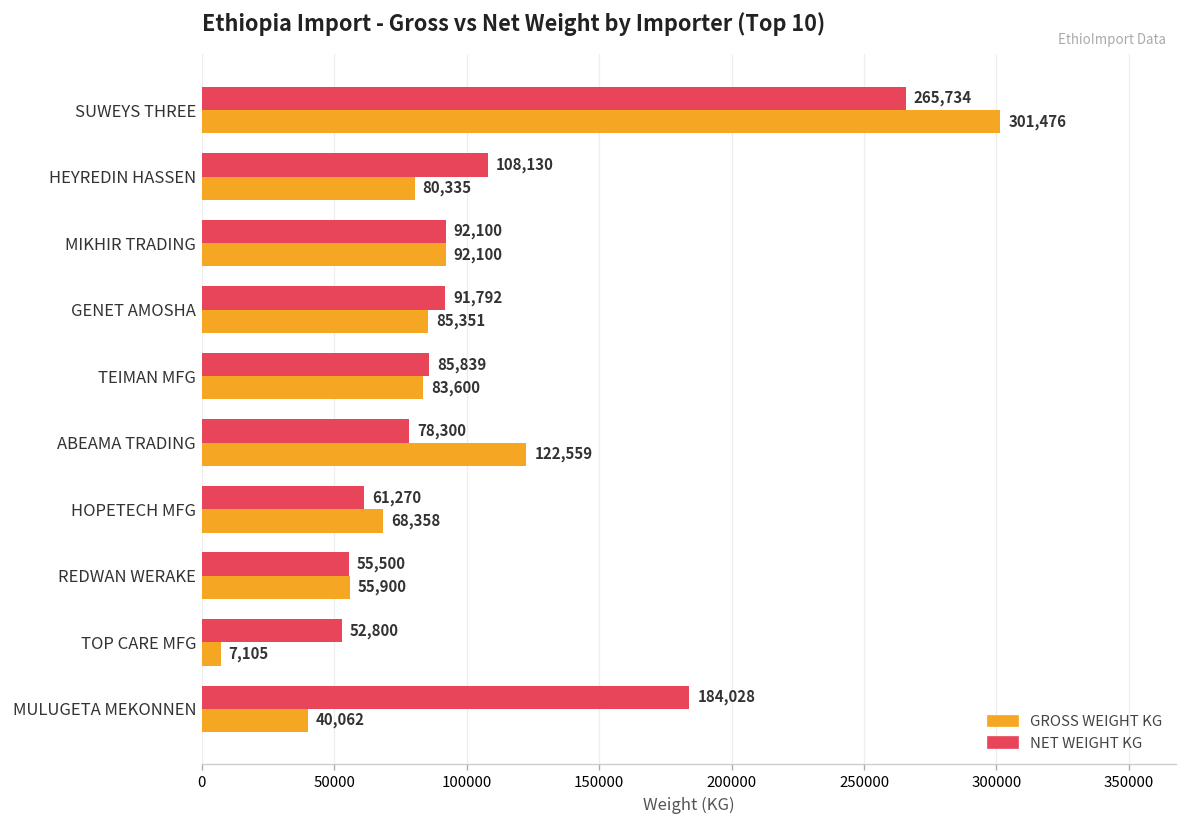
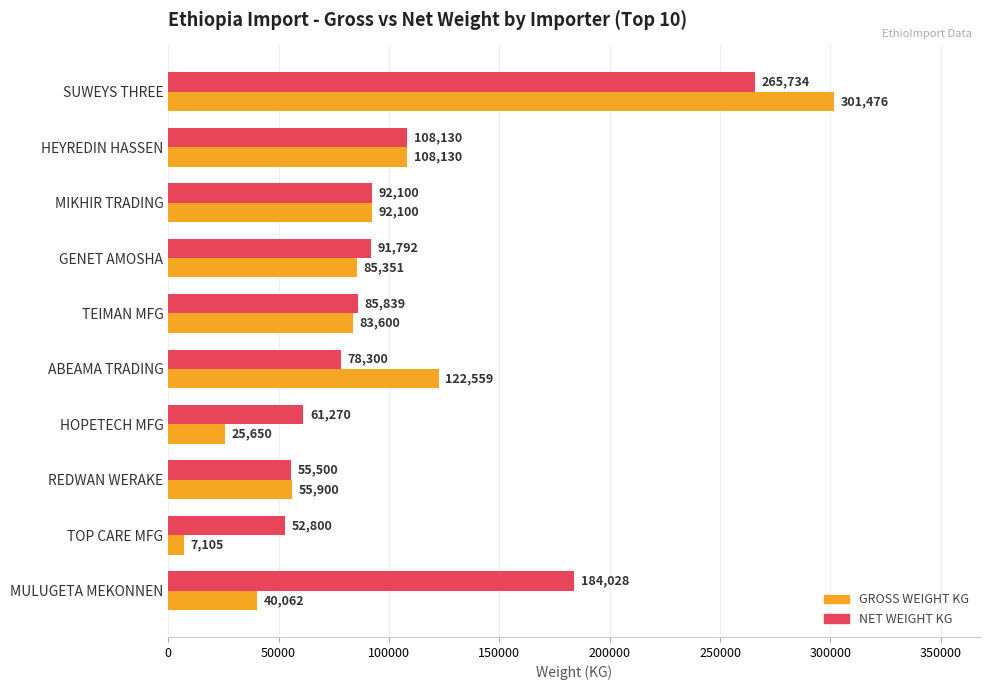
  {
    "GROSS WEIGHT KG": {
      "SUWEYS THREE": "301,476",
-     "HEYREDIN HASSEN": "80,335",
+     "HEYREDIN HASSEN": "108,130",
      "MIKHIR TRADING": "92,100",
      "GENET AMOSHA": "85,351",
      "TEIMAN MFG": "83,600",
      "ABEAMA TRADING": "122,559",
-     "HOPETECH MFG": "68,358",
+     "HOPETECH MFG": "25,650",
      "REDWAN WERAKE": "55,900",
      "TOP CARE MFG": "7,105",
      "MULUGETA MEKONNEN": "40,062"
    },
    "NET WEIGHT KG": {
      "SUWEYS THREE": "265,734",
      "HEYREDIN HASSEN": "108,130",
      "MIKHIR TRADING": "92,100",
      "GENET AMOSHA": "91,792",
      "TEIMAN MFG": "85,839",
      "ABEAMA TRADING": "78,300",
      "HOPETECH MFG": "61,270",
      "REDWAN WERAKE": "55,500",
      "TOP CARE MFG": "52,800",
      "MULUGETA MEKONNEN": "184,028"
    }
  }
